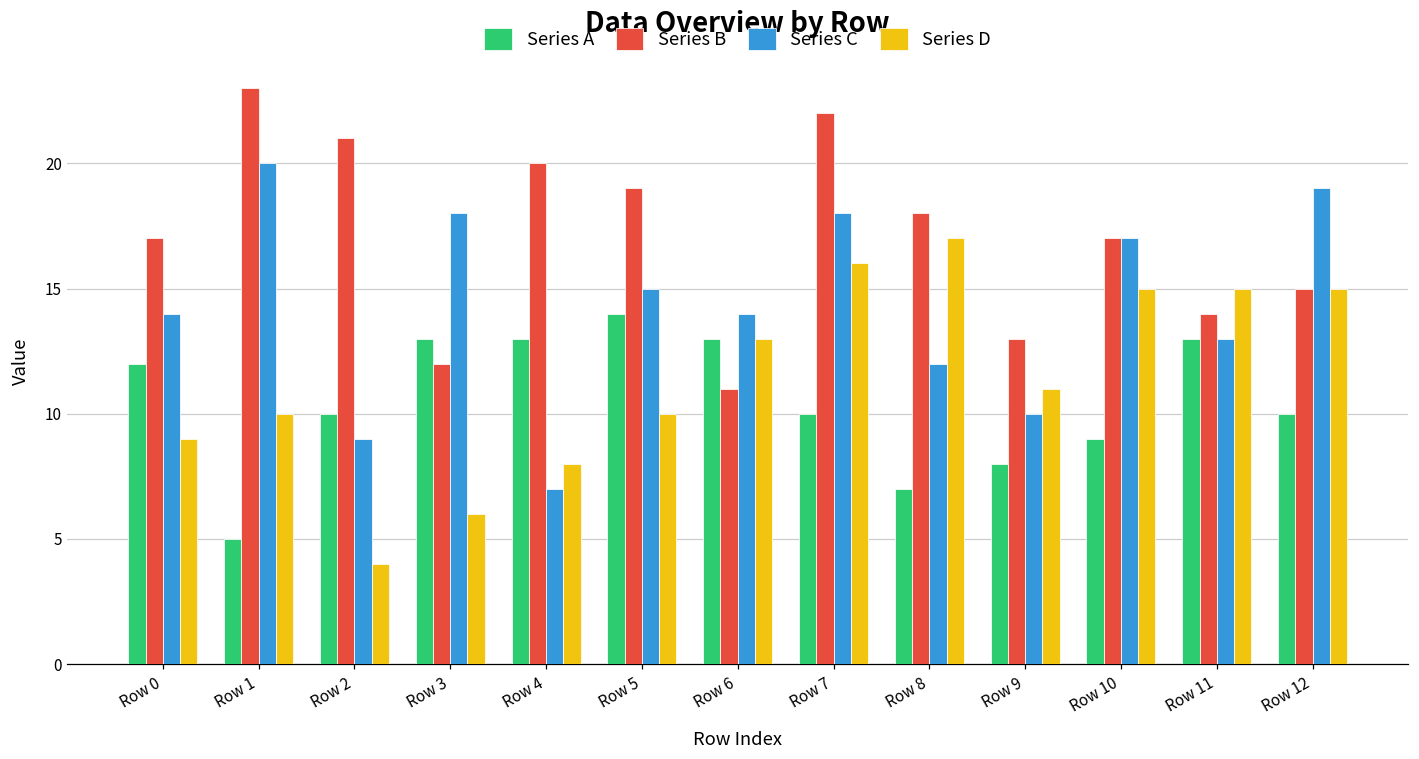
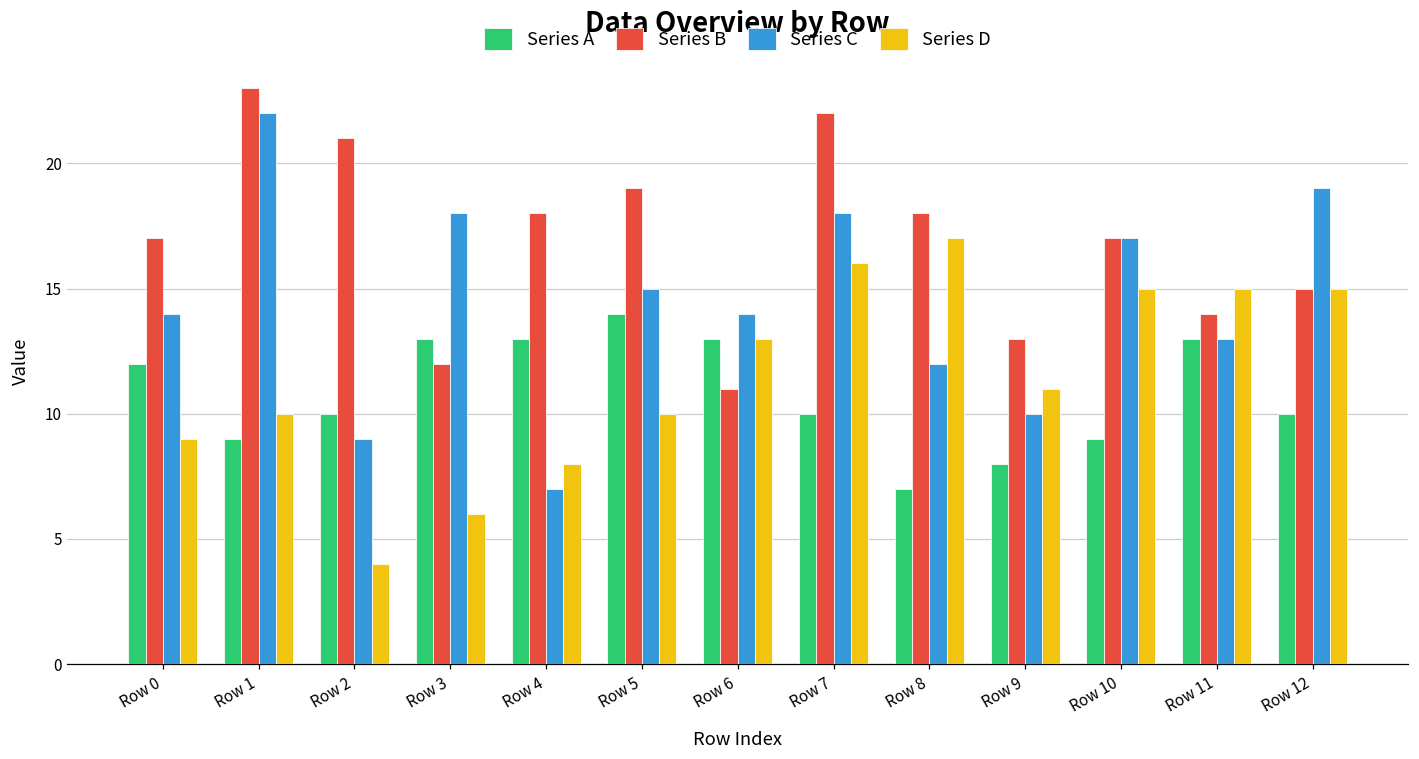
  {
    "Series A": {
      "Row 0": 12,
-     "Row 1": 5,
+     "Row 1": 9,
      "Row 2": 10,
      "Row 3": 13,
      "Row 4": 13,
      "Row 5": 14,
      "Row 6": 13,
      "Row 7": 10,
      "Row 8": 7,
      "Row 9": 8,
      "Row 10": 9,
      "Row 11": 13,
      "Row 12": 10
    },
    "Series B": {
      "Row 0": 17,
      "Row 1": 23,
      "Row 2": 21,
      "Row 3": 12,
-     "Row 4": 20,
+     "Row 4": 18,
      "Row 5": 19,
      "Row 6": 11,
      "Row 7": 22,
      "Row 8": 18,
      "Row 9": 13,
      "Row 10": 17,
      "Row 11": 14,
      "Row 12": 15
    },
    "Series C": {
      "Row 0": 14,
-     "Row 1": 20,
+     "Row 1": 22,
      "Row 2": 9,
      "Row 3": 18,
      "Row 4": 7,
      "Row 5": 15,
      "Row 6": 14,
      "Row 7": 18,
      "Row 8": 12,
      "Row 9": 10,
      "Row 10": 17,
      "Row 11": 13,
      "Row 12": 19
    },
    "Series D": {
      "Row 0": 9,
      "Row 1": 10,
      "Row 2": 4,
      "Row 3": 6,
      "Row 4": 8,
      "Row 5": 10,
      "Row 6": 13,
      "Row 7": 16,
      "Row 8": 17,
      "Row 9": 11,
      "Row 10": 15,
      "Row 11": 15,
      "Row 12": 15
    }
  }
